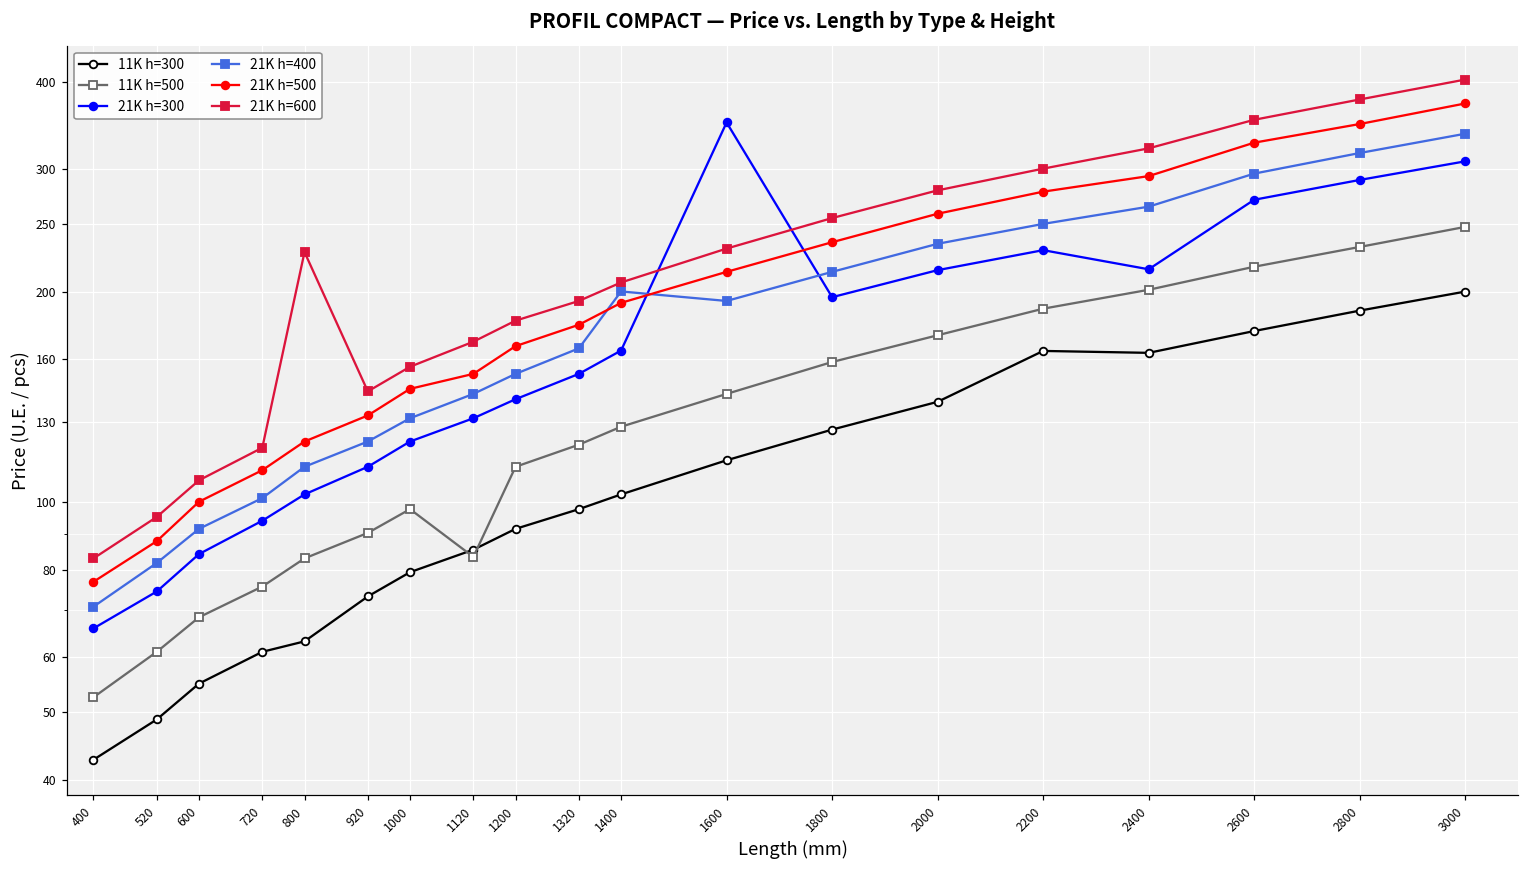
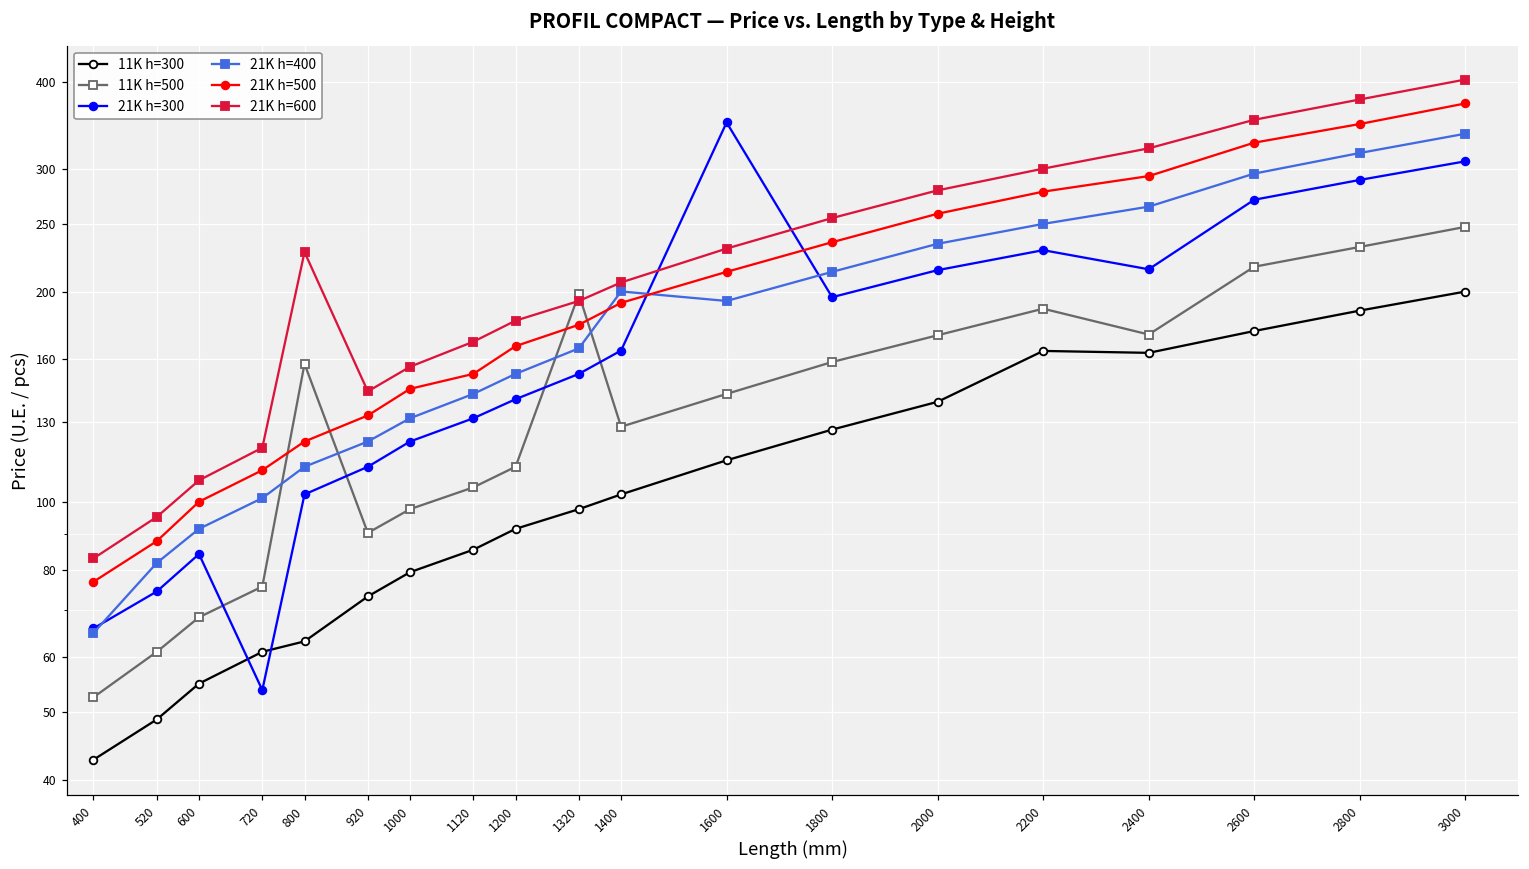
  {
    "11K h=300": {
      "400": 43,
      "520": 49,
      "600": 55,
      "720": 61,
      "800": 63,
      "920": 73,
      "1000": 79,
      "1120": 85,
      "1200": 91,
      "1320": 98,
      "1400": 102,
      "1600": 115,
      "1800": 127,
      "2000": 139,
      "2200": 165,
      "2400": 163,
      "2600": 176,
      "2800": 188,
      "3000": 200
    },
    "11K h=500": {
      "400": 52,
      "520": 61,
      "600": 68,
      "720": 76,
-     "800": 83,
+     "800": 158,
      "920": 90,
      "1000": 98,
-     "1120": 83,
+     "1120": 105,
      "1200": 112,
-     "1320": 121,
+     "1320": 198,
      "1400": 128,
      "1600": 143,
      "1800": 159,
      "2000": 173,
      "2200": 189,
-     "2400": 201,
+     "2400": 174,
      "2600": 217,
      "2800": 232,
      "3000": 248
    },
    "21K h=300": {
      "400": 66,
      "520": 74,
      "600": 84,
-     "720": 94,
+     "720": 54,
      "800": 102,
      "920": 112,
      "1000": 122,
      "1120": 132,
      "1200": 140,
      "1320": 153,
      "1400": 165,
      "1600": 350,
      "1800": 196,
      "2000": 215,
      "2200": 229,
      "2400": 215,
      "2600": 271,
      "2800": 290,
      "3000": 310
    },
    "21K h=400": {
-     "400": 71,
+     "400": 65,
      "520": 82,
      "600": 91,
      "720": 101,
      "800": 112,
      "920": 122,
      "1000": 132,
      "1120": 143,
      "1200": 153,
      "1320": 166,
      "1400": 200,
      "1600": 194,
      "1800": 214,
      "2000": 234,
      "2200": 250,
      "2400": 265,
      "2600": 300,
      "2800": 320,
      "3000": 340
    },
    "21K h=500": {
      "400": 77,
      "520": 88,
      "600": 100,
      "720": 111,
      "800": 122,
      "920": 133,
      "1000": 145,
      "1120": 153,
      "1200": 167,
      "1320": 179,
      "1400": 193,
      "1600": 214,
      "1800": 235,
      "2000": 259,
      "2200": 280,
      "2400": 290,
      "2600": 330,
      "2800": 350,
      "3000": 370
    },
    "21K h=600": {
      "400": 83,
      "520": 95,
      "600": 107,
      "720": 120,
      "800": 228,
      "920": 144,
      "1000": 156,
      "1120": 170,
      "1200": 182,
      "1320": 194,
      "1400": 206,
      "1600": 231,
      "1800": 255,
      "2000": 280,
      "2200": 300,
      "2400": 320,
      "2600": 350,
      "2800": 380,
      "3000": 400
    }
  }
